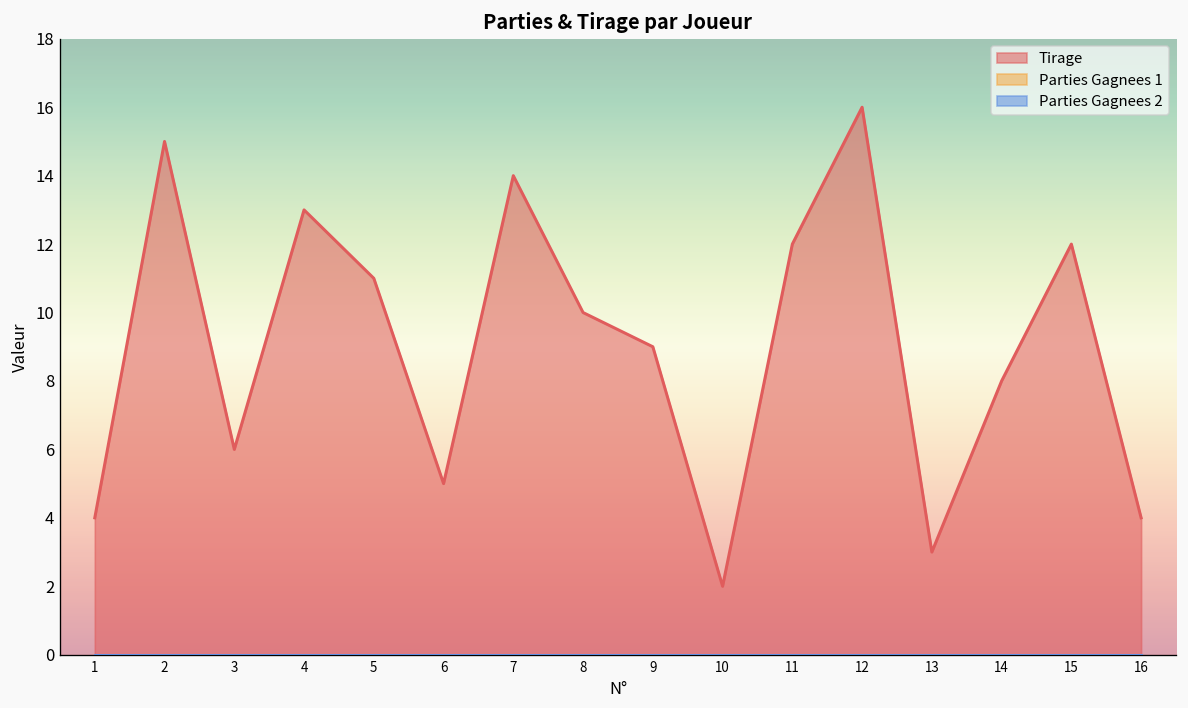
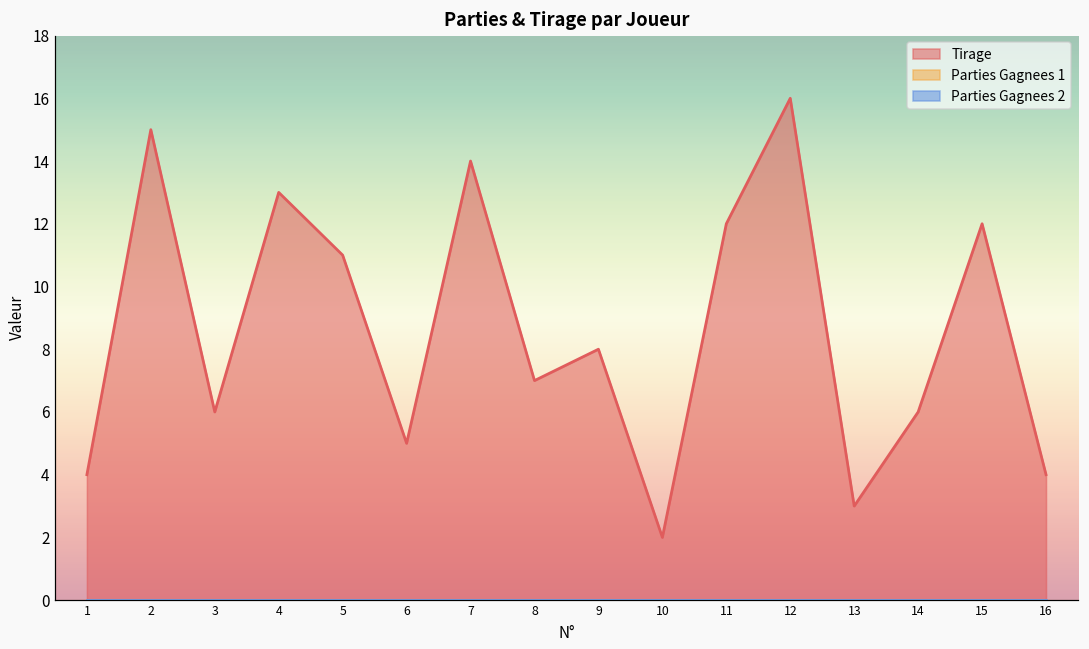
  {
    "Tirage": {
      "1": 4,
      "2": 15,
      "3": 6,
      "4": 13,
      "5": 11,
      "6": 5,
      "7": 14,
-     "8": 10,
-     "9": 9,
+     "8": 7,
+     "9": 8,
      "10": 2,
      "11": 12,
      "12": 16,
      "13": 3,
-     "14": 8,
+     "14": 6,
      "15": 12,
      "16": 4
    },
    "Parties Gagnees 2": {
      "1": 0,
      "2": 0,
      "3": 0,
      "4": 0,
      "5": 0,
      "6": 0,
      "7": 0,
      "8": 0,
      "9": 0,
      "10": 0,
      "11": 0,
      "12": 0,
      "13": 0,
      "14": 0,
      "15": 0,
      "16": 0
    }
  }
